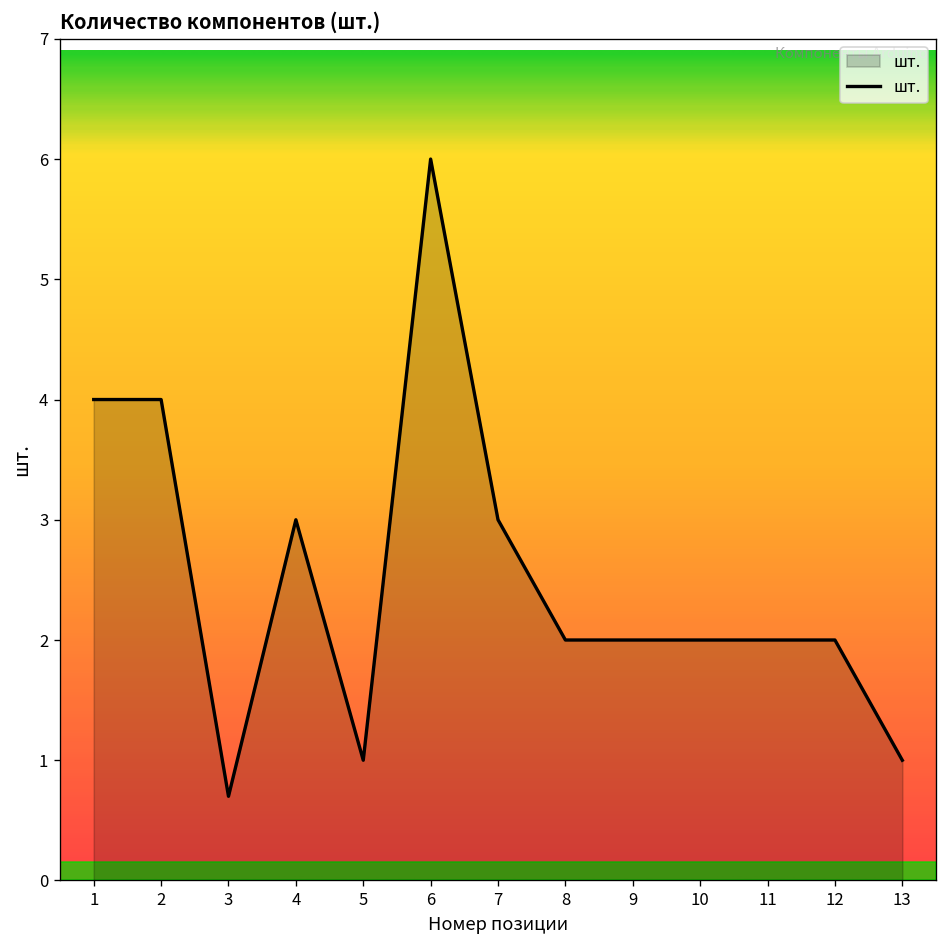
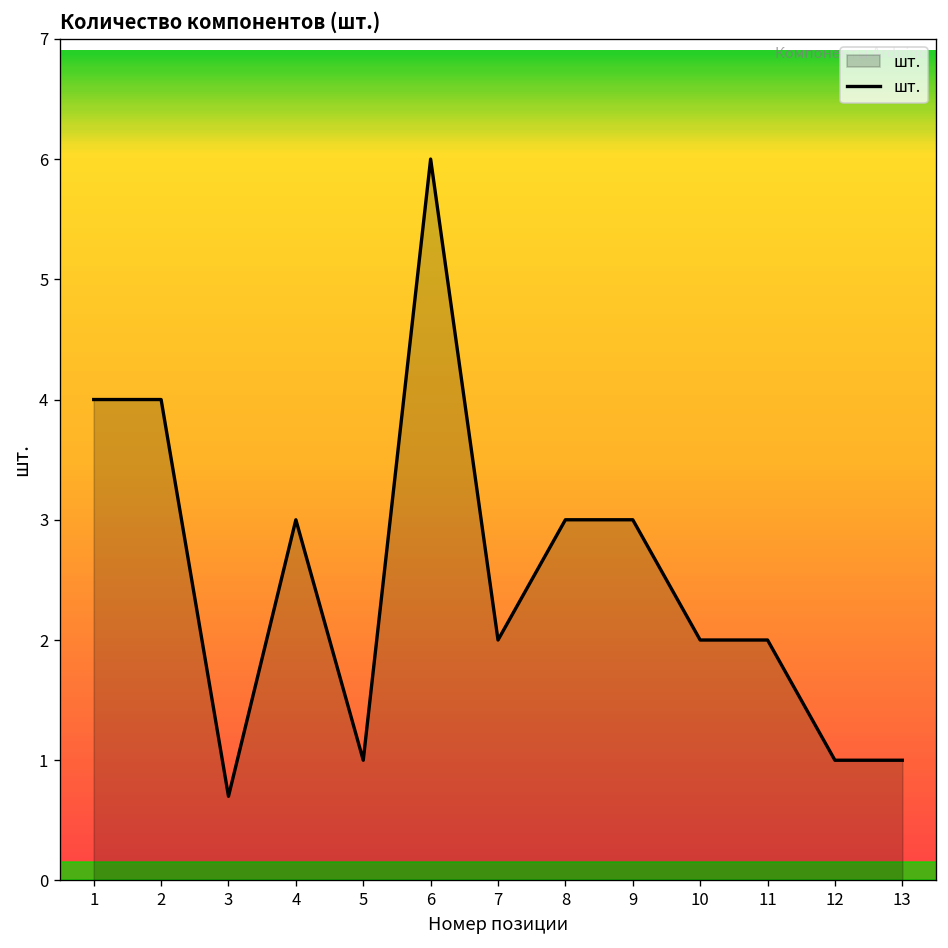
  {
    "1": 4,
    "2": 4,
    "3": 0.70,
    "4": 3,
    "5": 1,
    "6": 6,
-   "7": 3,
-   "8": 2,
-   "9": 2,
+   "7": 2,
+   "8": 3,
+   "9": 3,
    "10": 2,
    "11": 2,
-   "12": 2,
+   "12": 1,
    "13": 1
  }
